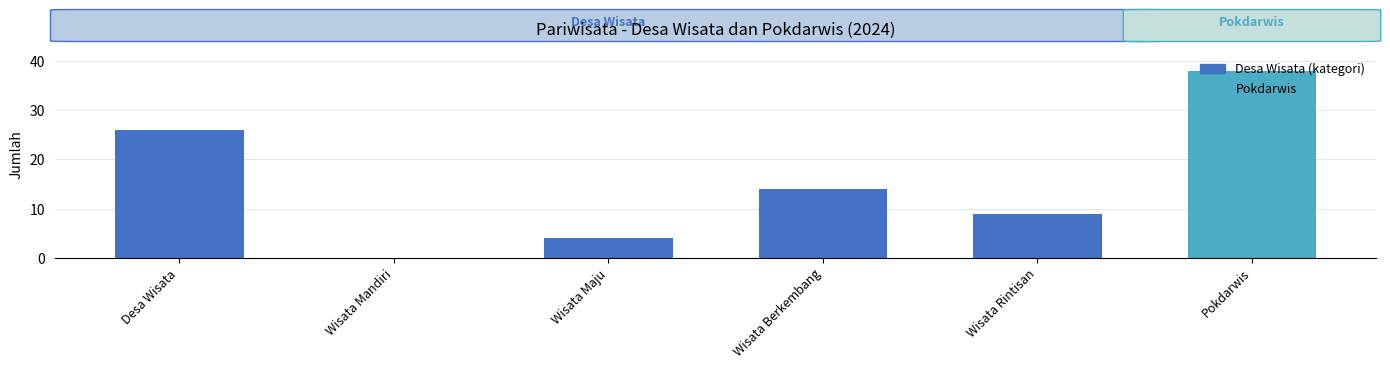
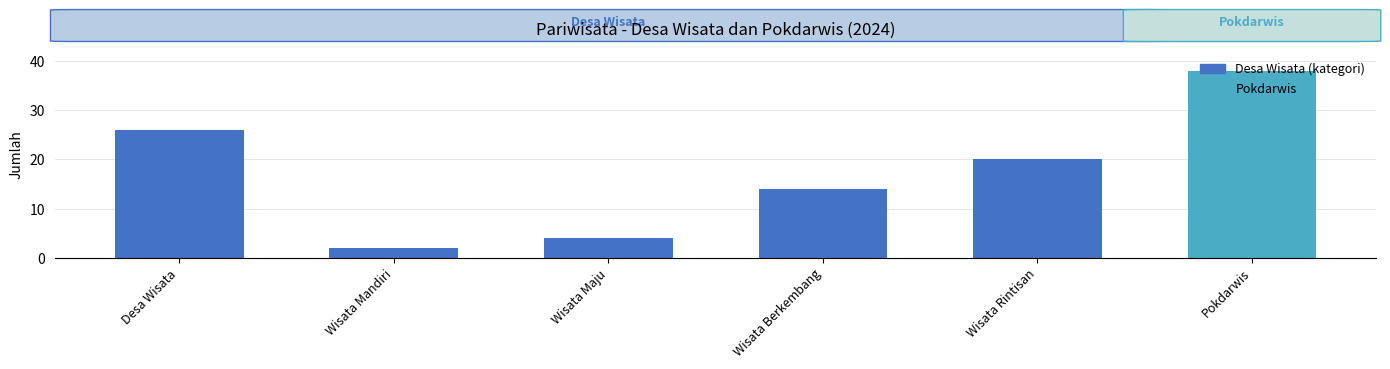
  {
    "Desa Wisata": 26,
-   "Wisata Mandiri": 0,
+   "Wisata Mandiri": 2,
    "Wisata Maju": 4,
    "Wisata Berkembang": 14,
-   "Wisata Rintisan": 9,
+   "Wisata Rintisan": 20,
    "Pokdarwis": 38
  }
